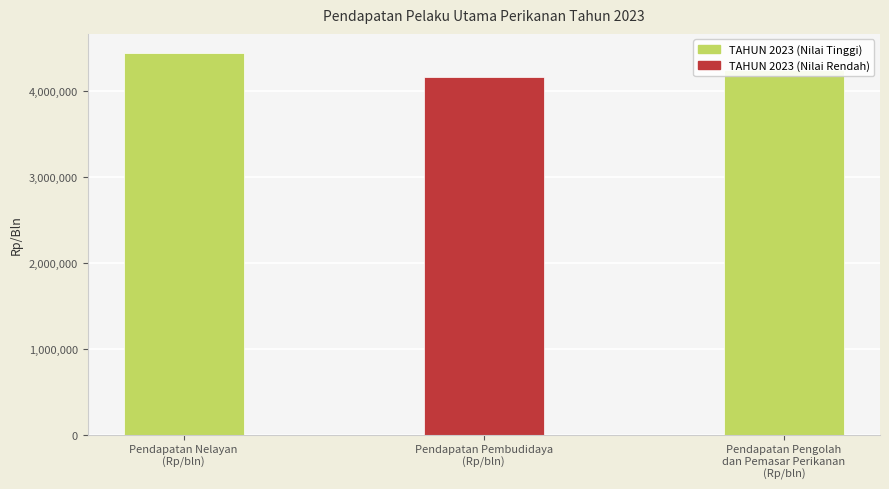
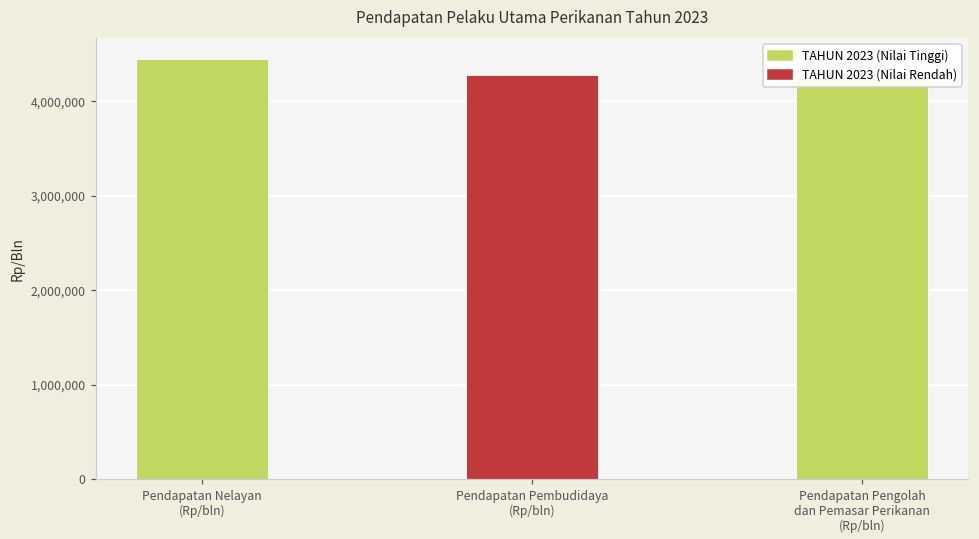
  {
    "Pendapatan Nelayan (Rp/bln)": "4,400,000",
-   "Pendapatan Pembudidaya (Rp/bln)": "4,200,000"
+   "Pendapatan Pembudidaya (Rp/bln)": "4,300,000"
  }
